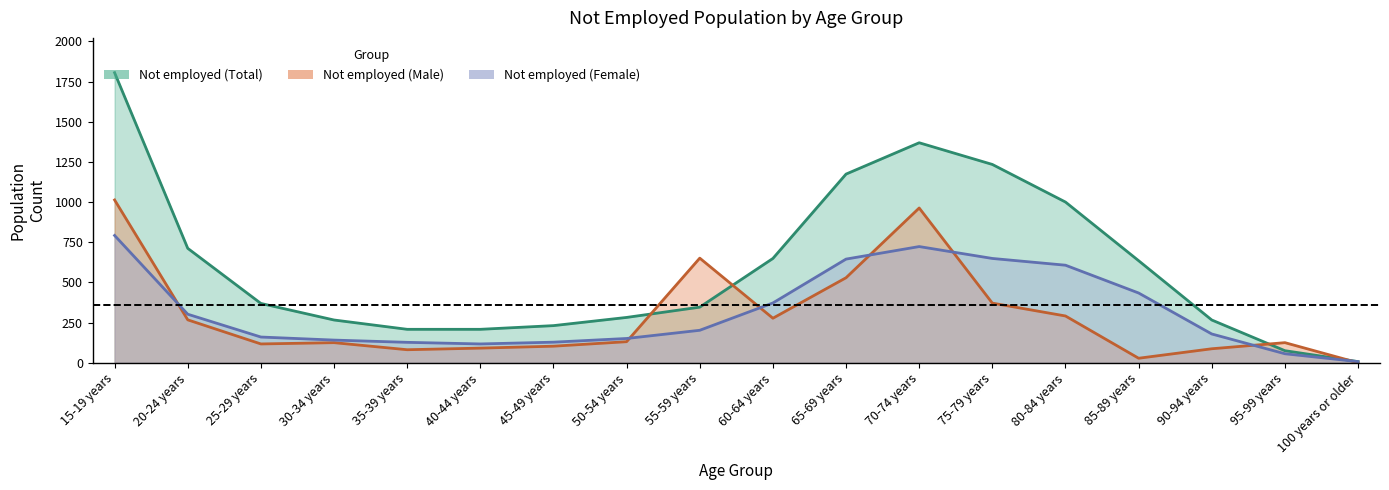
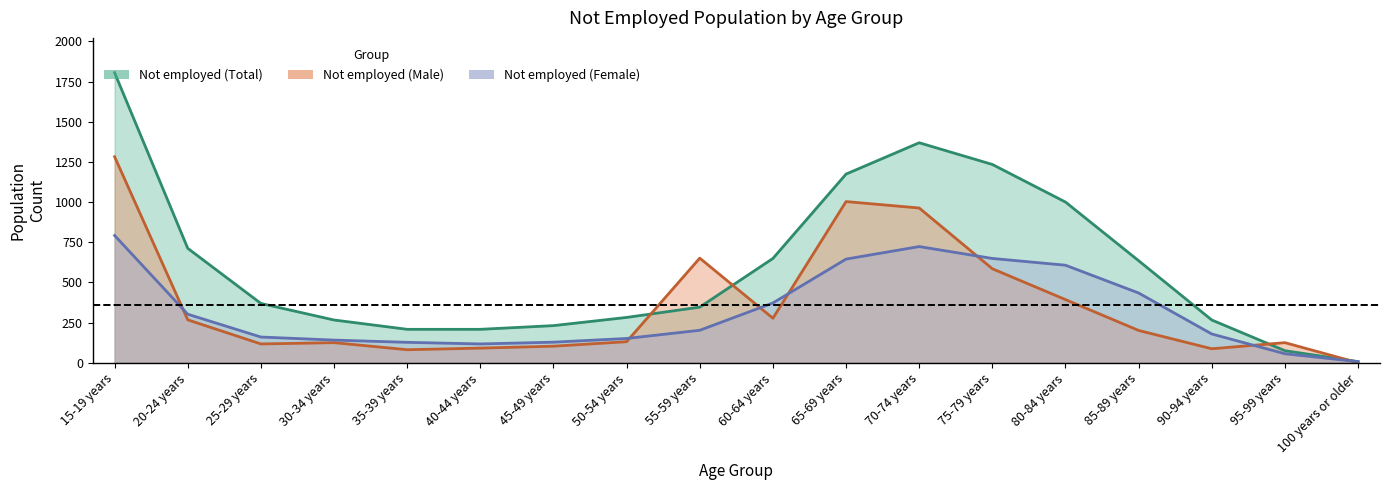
  {
    "Not employed (Male)": {
-     "15-19 years": 1010,
+     "15-19 years": 1280,
      "20-24 years": 270,
      "25-29 years": 120,
      "30-34 years": 130,
      "35-39 years": 80,
      "40-44 years": 90,
      "45-49 years": 100,
      "50-54 years": 130,
      "55-59 years": 650,
      "60-64 years": 280,
-     "65-69 years": 530,
+     "65-69 years": 1000,
      "70-74 years": 960,
-     "75-79 years": 370,
-     "80-84 years": 290,
-     "85-89 years": 30,
+     "75-79 years": 590,
+     "80-84 years": 390,
+     "85-89 years": 200,
      "90-94 years": 90,
      "95-99 years": 130
    }
  }
